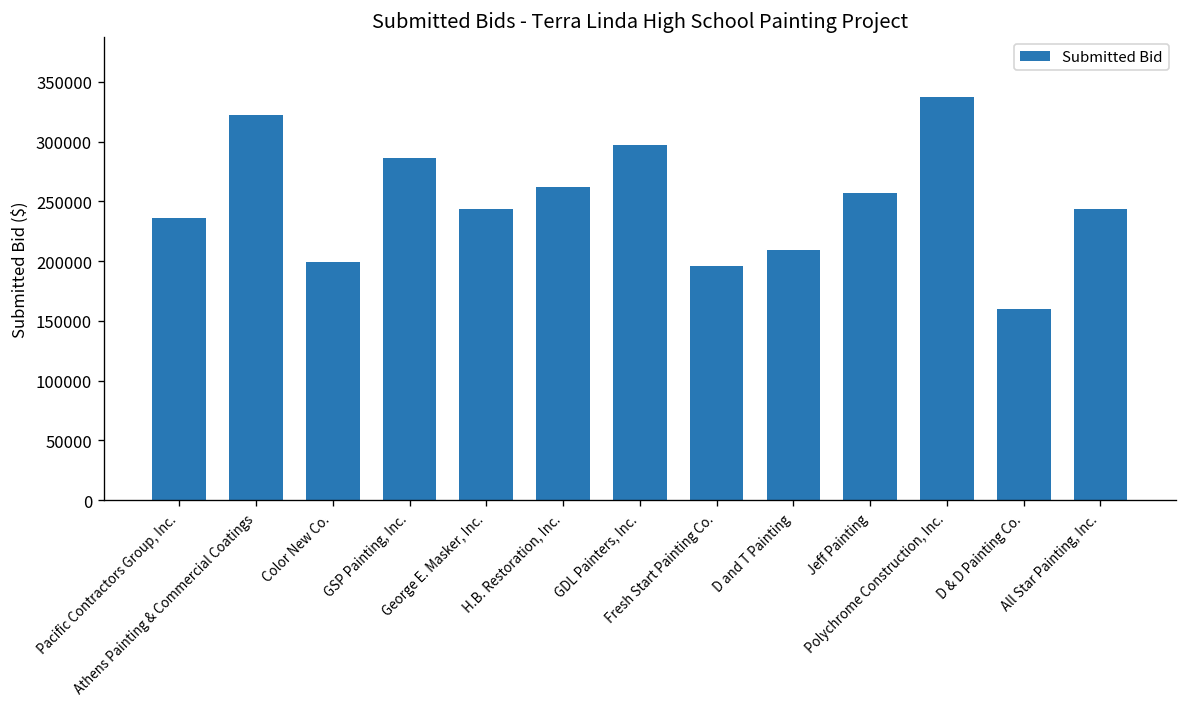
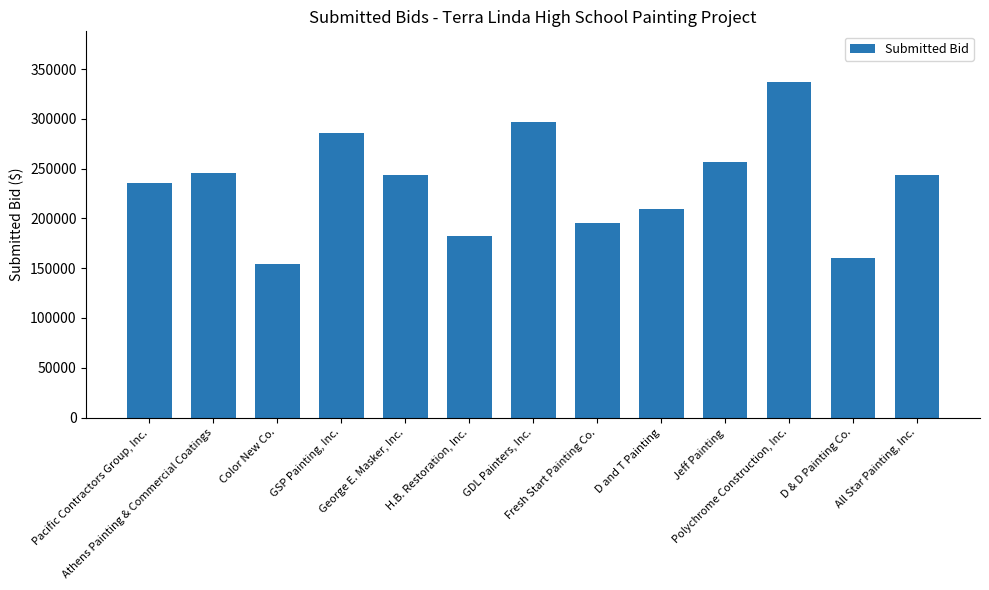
  {
    "Pacific Contractors Group, Inc.": 240000,
-   "Athens Painting & Commercial Coatings": 320000,
-   "Color New Co.": 200000,
+   "Athens Painting & Commercial Coatings": 250000,
+   "Color New Co.": 150000,
    "GSP Painting, Inc.": 290000,
    "George E. Masker, Inc.": 240000,
-   "H.B. Restoration, Inc.": 260000,
+   "H.B. Restoration, Inc.": 180000,
    "GDL Painters, Inc.": 300000,
    "Fresh Start Painting Co.": 200000,
    "D and T Painting": 210000,
    "Jeff Painting": 260000,
    "Polychrome Construction, Inc.": 340000,
    "D & D Painting Co.": 160000,
    "All Star Painting, Inc.": 240000
  }
